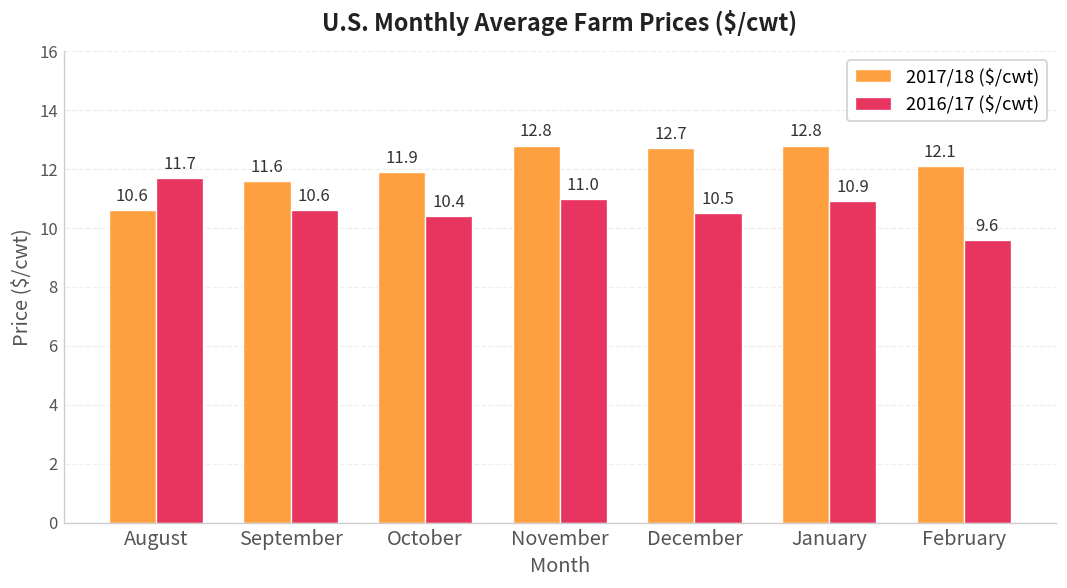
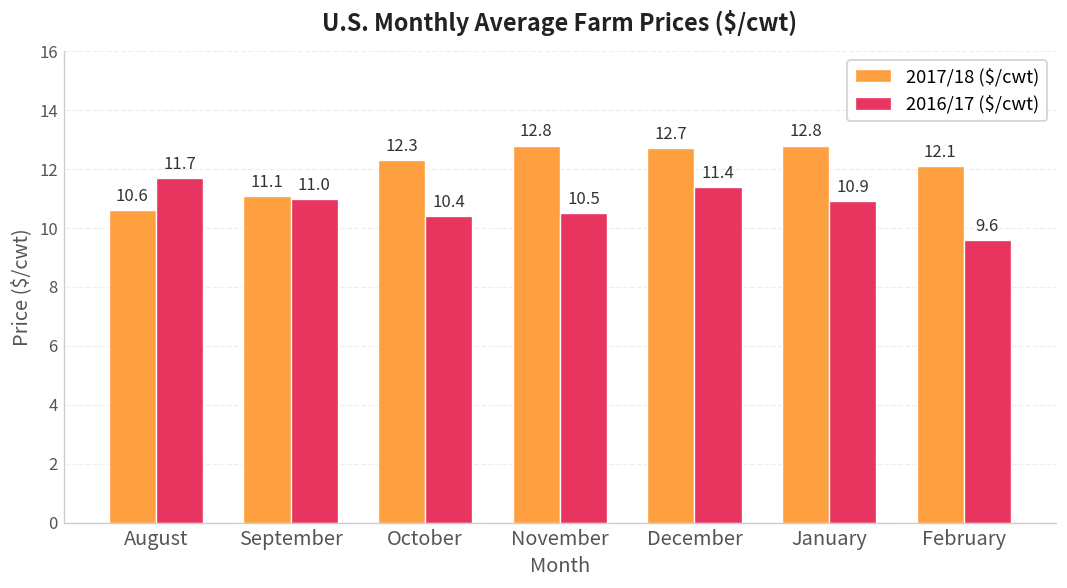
  {
    "2017/18 ($/cwt)": {
      "August": 10.6,
-     "September": 11.6,
-     "October": 11.9,
+     "September": 11.1,
+     "October": 12.3,
      "November": 12.8,
      "December": 12.7,
      "January": 12.8,
      "February": 12.1
    },
    "2016/17 ($/cwt)": {
      "August": 11.7,
-     "September": 10.6,
+     "September": 11.0,
      "October": 10.4,
-     "November": 11.0,
-     "December": 10.5,
+     "November": 10.5,
+     "December": 11.4,
      "January": 10.9,
      "February": 9.6
    }
  }
